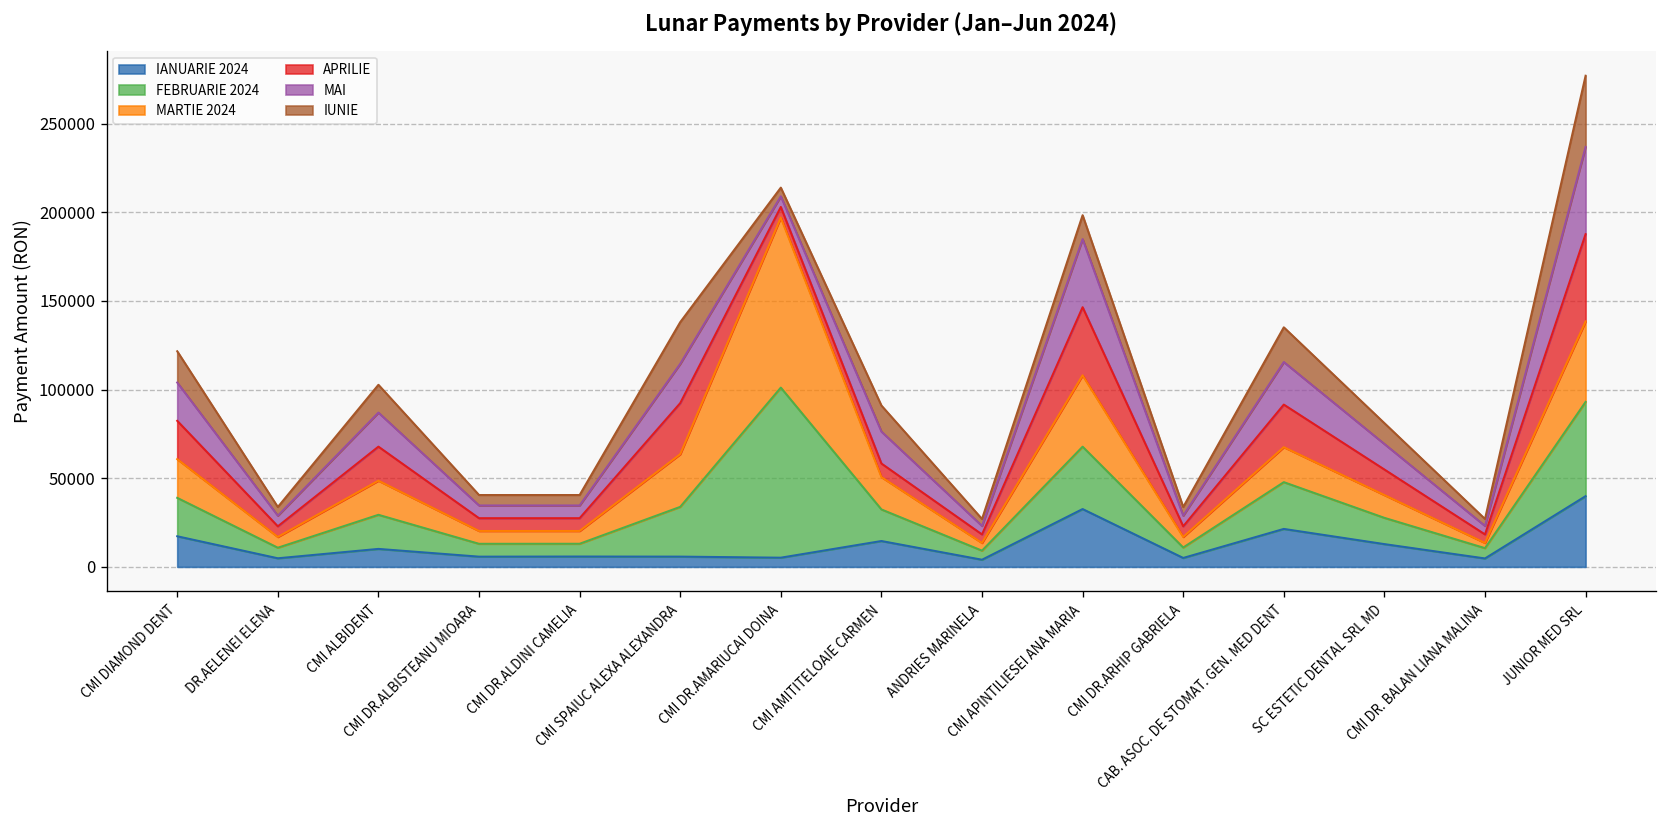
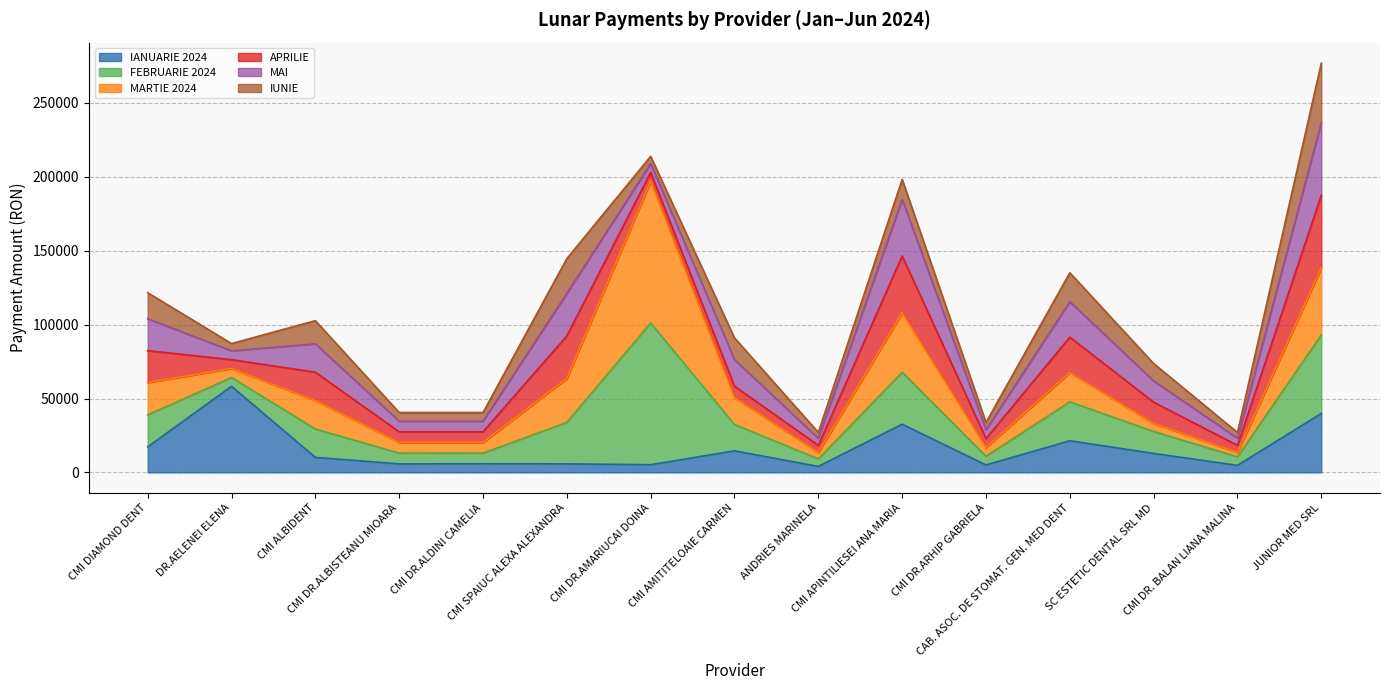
  {
    "IANUARIE 2024": {
      "CMI DIAMOND DENT": 17000,
-     "DR.AELENEI ELENA": 5000,
+     "DR.AELENEI ELENA": 58000,
      "CMI ALBIDENT": 10000,
      "CMI DR.ALBISTEANU MIOARA": 6000,
      "CMI DR.ALDINI CAMELIA": 6000,
      "CMI SPAIUC ALEXA ALEXANDRA": 6000,
      "CMI DR.AMARIUCAI DOINA": 5000,
      "CMI AMITITELOAIE CARMEN": 15000,
      "ANDRIES MARINELA": 4000,
      "CMI APINTILIESEI ANA MARIA": 33000,
      "CMI DR.ARHIP GABRIELA": 5000,
      "CAB. ASOC. DE STOMAT. GEN. MED DENT": 21000,
      "SC ESTETIC DENTAL SRL MD": 13000,
      "CMI DR. BALAN LIANA MALINA": 5000,
      "JUNIOR MED SRL": 40000
    },
    "FEBRUARIE 2024": {
      "CMI DIAMOND DENT": 22000,
      "DR.AELENEI ELENA": 6000,
      "CMI ALBIDENT": 19000,
      "CMI DR.ALBISTEANU MIOARA": 7000,
      "CMI DR.ALDINI CAMELIA": 7000,
      "CMI SPAIUC ALEXA ALEXANDRA": 28000,
      "CMI DR.AMARIUCAI DOINA": 96000,
      "CMI AMITITELOAIE CARMEN": 18000,
      "ANDRIES MARINELA": 5000,
      "CMI APINTILIESEI ANA MARIA": 35000,
      "CMI DR.ARHIP GABRIELA": 6000,
      "CAB. ASOC. DE STOMAT. GEN. MED DENT": 26000,
      "SC ESTETIC DENTAL SRL MD": 15000,
      "CMI DR. BALAN LIANA MALINA": 6000,
      "JUNIOR MED SRL": 53000
    },
    "MARTIE 2024": {
      "CMI DIAMOND DENT": 22000,
      "DR.AELENEI ELENA": 6000,
      "CMI ALBIDENT": 19000,
      "CMI DR.ALBISTEANU MIOARA": 7000,
      "CMI DR.ALDINI CAMELIA": 7000,
      "CMI SPAIUC ALEXA ALEXANDRA": 30000,
      "CMI DR.AMARIUCAI DOINA": 96000,
      "CMI AMITITELOAIE CARMEN": 18000,
      "ANDRIES MARINELA": 4000,
      "CMI APINTILIESEI ANA MARIA": 40000,
      "CMI DR.ARHIP GABRIELA": 6000,
      "CAB. ASOC. DE STOMAT. GEN. MED DENT": 20000,
-     "SC ESTETIC DENTAL SRL MD": 13000,
+     "SC ESTETIC DENTAL SRL MD": 5000,
      "CMI DR. BALAN LIANA MALINA": 3000,
      "JUNIOR MED SRL": 45000
    },
    "APRILIE": {
      "CMI DIAMOND DENT": 22000,
      "DR.AELENEI ELENA": 6000,
      "CMI ALBIDENT": 19000,
      "CMI DR.ALBISTEANU MIOARA": 7000,
      "CMI DR.ALDINI CAMELIA": 7000,
      "CMI SPAIUC ALEXA ALEXANDRA": 29000,
      "CMI DR.AMARIUCAI DOINA": 6000,
      "CMI AMITITELOAIE CARMEN": 8000,
      "ANDRIES MARINELA": 5000,
      "CMI APINTILIESEI ANA MARIA": 38000,
      "CMI DR.ARHIP GABRIELA": 6000,
      "CAB. ASOC. DE STOMAT. GEN. MED DENT": 24000,
      "SC ESTETIC DENTAL SRL MD": 14000,
      "CMI DR. BALAN LIANA MALINA": 5000,
      "JUNIOR MED SRL": 49000
    },
    "MAI": {
      "CMI DIAMOND DENT": 22000,
      "DR.AELENEI ELENA": 6000,
      "CMI ALBIDENT": 19000,
      "CMI DR.ALBISTEANU MIOARA": 7000,
      "CMI DR.ALDINI CAMELIA": 7000,
-     "CMI SPAIUC ALEXA ALEXANDRA": 22000,
+     "CMI SPAIUC ALEXA ALEXANDRA": 29000,
      "CMI DR.AMARIUCAI DOINA": 6000,
      "CMI AMITITELOAIE CARMEN": 18000,
      "ANDRIES MARINELA": 5000,
      "CMI APINTILIESEI ANA MARIA": 38000,
      "CMI DR.ARHIP GABRIELA": 6000,
      "CAB. ASOC. DE STOMAT. GEN. MED DENT": 24000,
      "SC ESTETIC DENTAL SRL MD": 14000,
      "CMI DR. BALAN LIANA MALINA": 5000,
      "JUNIOR MED SRL": 49000
    },
    "IUNIE": {
      "CMI DIAMOND DENT": 18000,
      "DR.AELENEI ELENA": 5000,
      "CMI ALBIDENT": 16000,
      "CMI DR.ALBISTEANU MIOARA": 6000,
      "CMI DR.ALDINI CAMELIA": 6000,
      "CMI SPAIUC ALEXA ALEXANDRA": 24000,
      "CMI DR.AMARIUCAI DOINA": 5000,
      "CMI AMITITELOAIE CARMEN": 15000,
      "ANDRIES MARINELA": 4000,
      "CMI APINTILIESEI ANA MARIA": 13000,
      "CMI DR.ARHIP GABRIELA": 5000,
      "CAB. ASOC. DE STOMAT. GEN. MED DENT": 20000,
      "SC ESTETIC DENTAL SRL MD": 12000,
      "CMI DR. BALAN LIANA MALINA": 4000,
      "JUNIOR MED SRL": 40000
    }
  }
